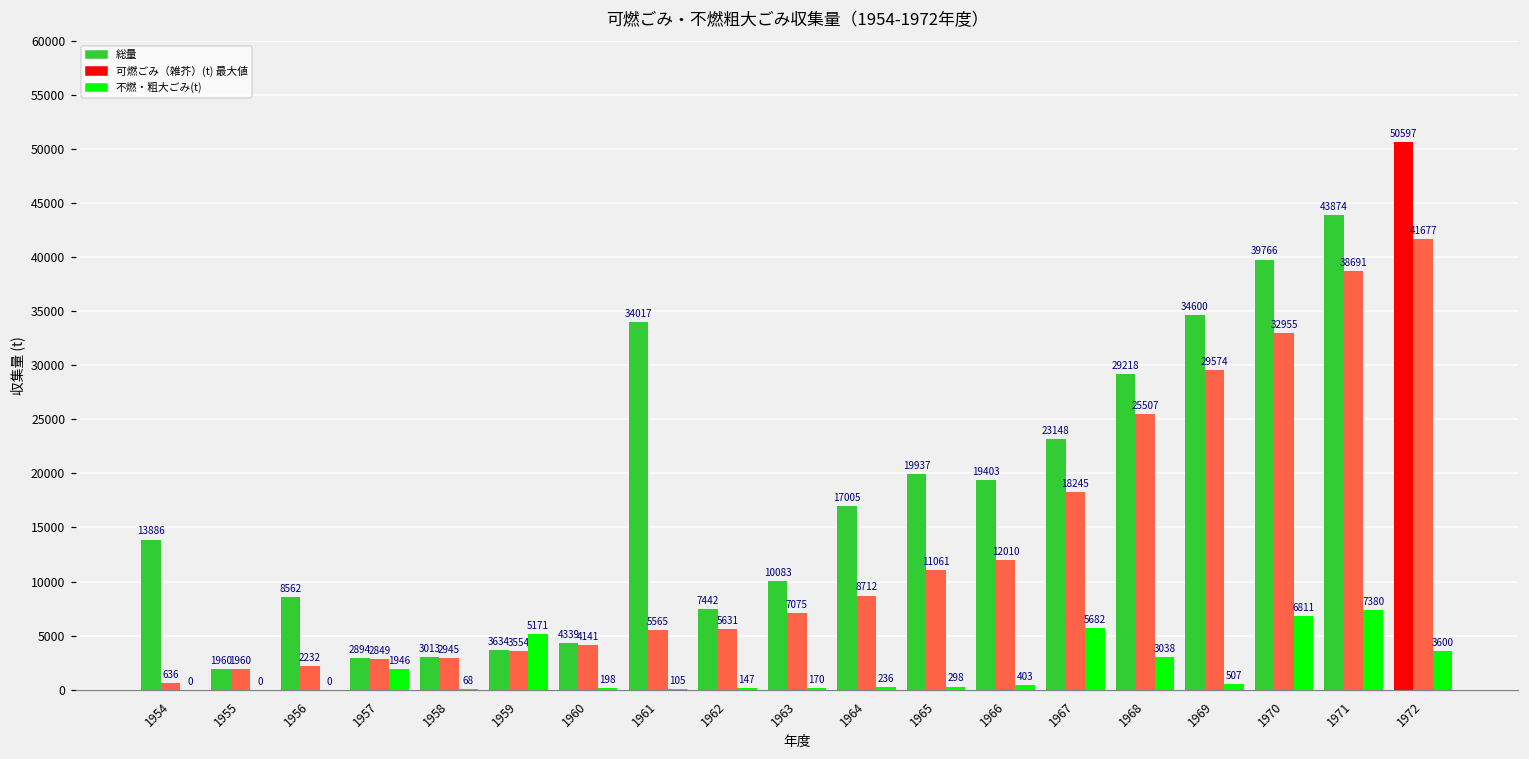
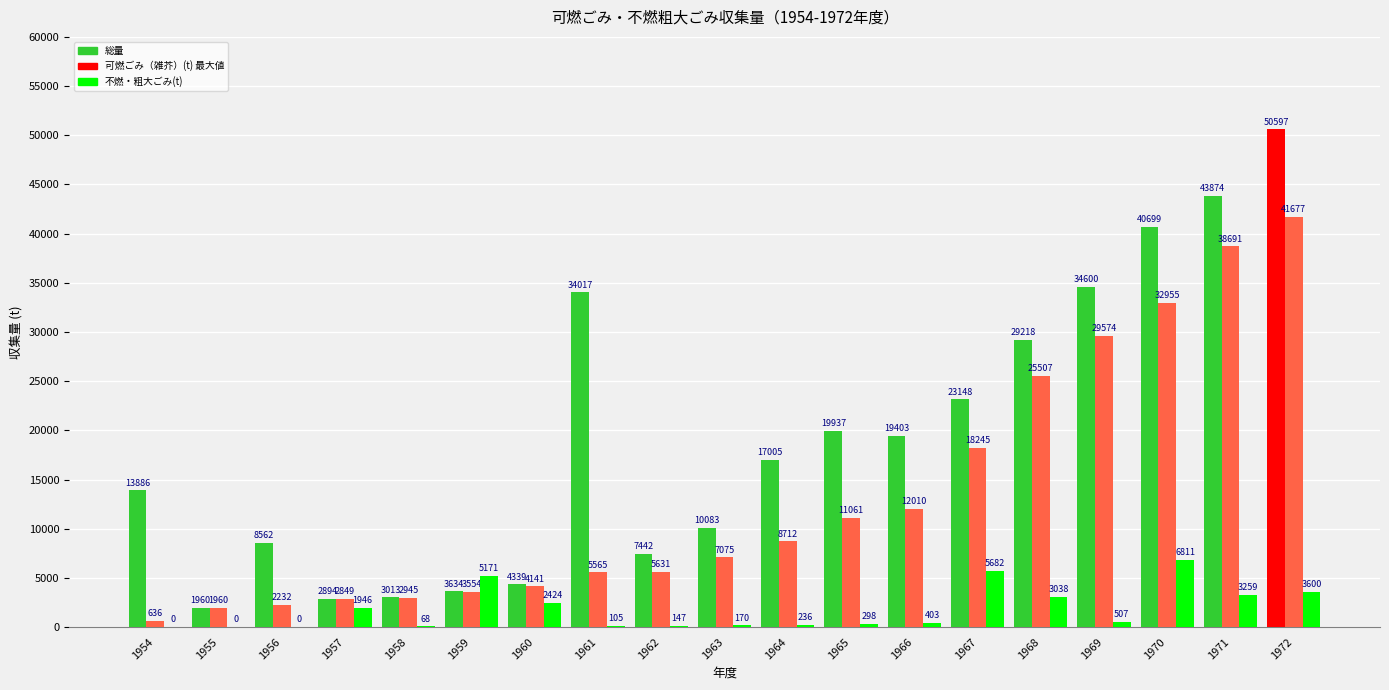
  {
    "総量": {
      "1954": 13886,
      "1955": 1960,
      "1956": 8562,
      "1957": 2894,
      "1958": 3013,
      "1959": 3634,
      "1960": 4339,
      "1961": 34017,
      "1962": 7442,
      "1963": 10083,
      "1964": 17005,
      "1965": 19937,
      "1966": 19403,
      "1967": 23148,
      "1968": 29218,
      "1969": 34600,
-     "1970": 39766,
+     "1970": 40699,
      "1971": 43874,
      "1972": 50597
    },
    "不燃・粗大ごみ(t)": {
      "1954": 0,
      "1955": 0,
      "1956": 0,
      "1957": 1946,
      "1958": 68,
      "1959": 5171,
-     "1960": 198,
+     "1960": 2424,
      "1961": 105,
      "1962": 147,
      "1963": 170,
      "1964": 236,
      "1965": 298,
      "1966": 403,
      "1967": 5682,
      "1968": 3038,
      "1969": 507,
      "1970": 6811,
-     "1971": 7380,
+     "1971": 3259,
      "1972": 3600
    }
  }
